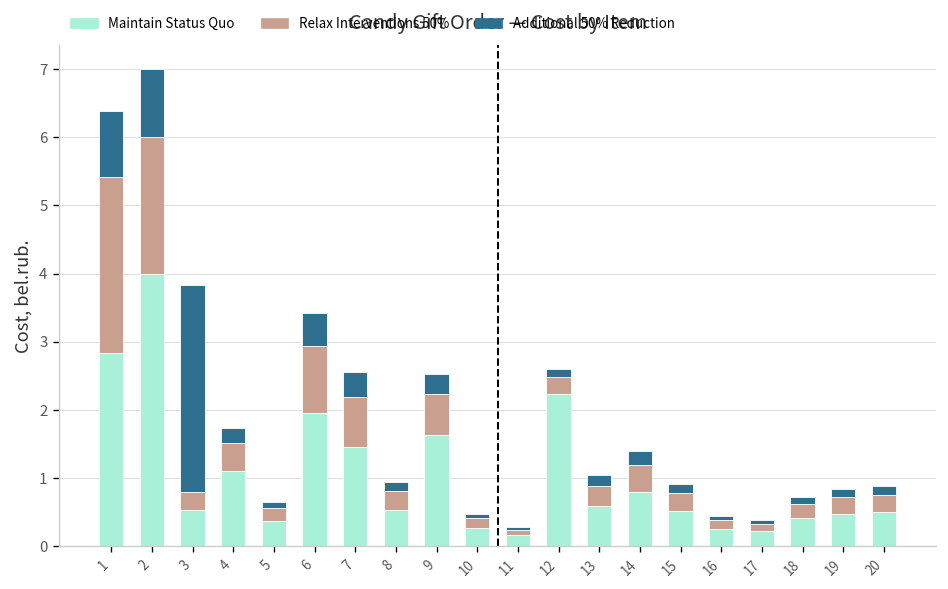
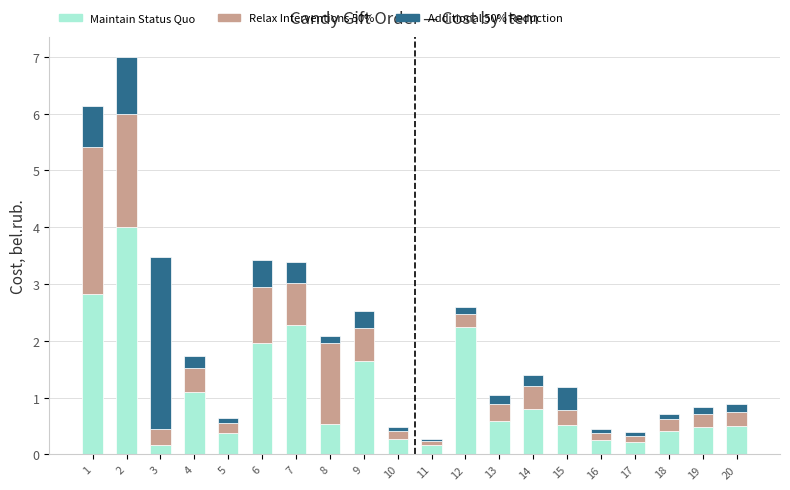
  {
    "Maintain Status Quo": {
      "1": 2.8,
      "2": 4.0,
-     "3": 0.5,
+     "3": 0.2,
      "4": 1.1,
      "5": 0.4,
      "6": 2.0,
-     "7": 1.5,
+     "7": 2.3,
      "8": 0.5,
      "9": 1.6,
      "10": 0.3,
      "11": 0.2,
      "12": 2.2,
      "13": 0.6,
      "14": 0.8,
      "15": 0.5,
      "16": 0.3,
      "17": 0.2,
      "18": 0.4,
      "19": 0.5,
      "20": 0.5
    },
    "Relax Interventions 50%": {
      "1": 2.6,
      "2": 2.0,
      "3": 0.3,
      "4": 0.4,
      "5": 0.2,
      "6": 1.0,
      "7": 0.7,
-     "8": 0.3,
+     "8": 1.4,
      "9": 0.6,
      "10": 0.1,
      "11": 0.1,
      "12": 0.2,
      "13": 0.3,
      "14": 0.4,
      "15": 0.3,
      "16": 0.1,
      "17": 0.1,
      "18": 0.2,
      "19": 0.2,
      "20": 0.3
    },
    "Additional 50% Reduction": {
-     "1": 1.0,
+     "1": 0.7,
      "2": 1.0,
      "3": 3.0,
      "4": 0.2,
      "5": 0.1,
      "6": 0.5,
      "7": 0.4,
      "8": 0.1,
      "9": 0.3,
      "10": 0.1,
      "12": 0.1,
      "13": 0.2,
      "14": 0.2,
-     "15": 0.1,
+     "15": 0.4,
      "16": 0.1,
      "17": 0.1,
      "18": 0.1,
      "19": 0.1,
      "20": 0.1
    }
  }
